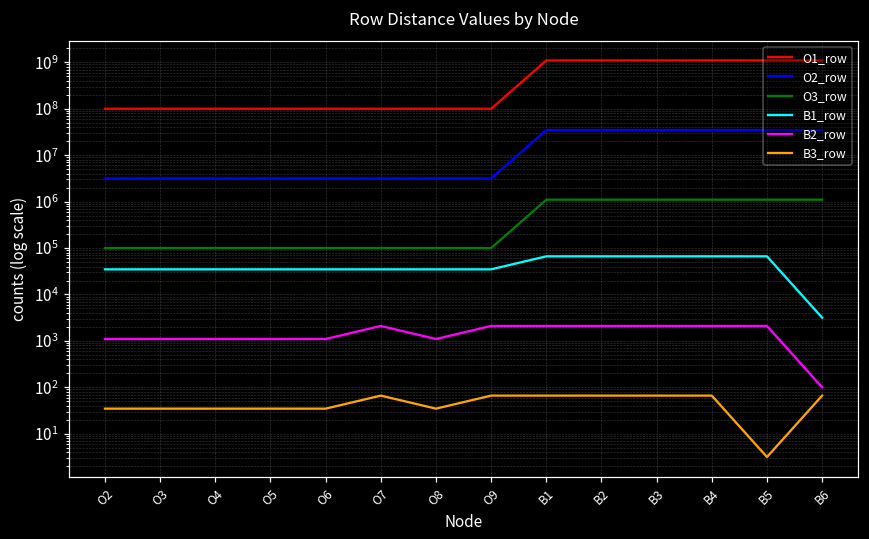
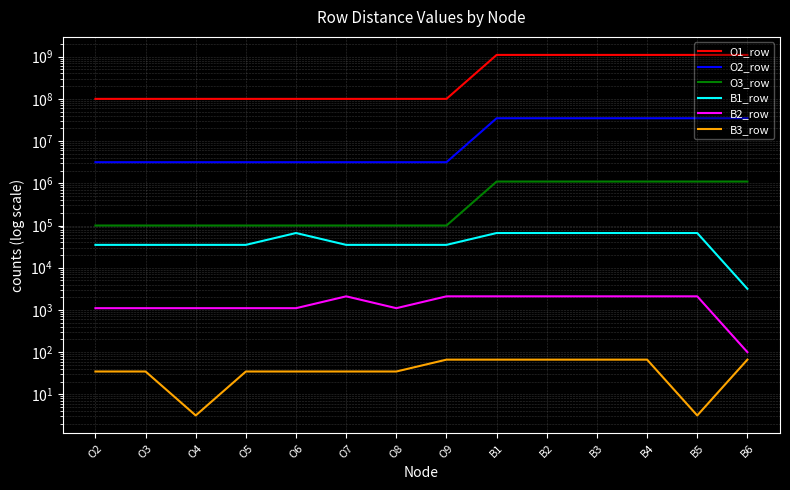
  {
    "O1_row": {
      "O2": 100000000,
      "O3": 100000000,
      "O4": 100000000,
      "O5": 100000000,
      "O6": 100000000,
      "O7": 100000000,
      "O8": 100000000,
      "O9": 100000000,
      "B1": 1100000000,
      "B2": 1100000000,
      "B3": 1100000000,
      "B4": 1100000000
    },
    "O2_row": {
      "O2": 3000000,
      "O3": 3000000,
      "O4": 3000000,
      "O5": 3000000,
      "O6": 3000000,
      "O7": 3000000,
      "O8": 3000000,
      "O9": 3000000,
      "B1": 30000000,
      "B2": 30000000,
      "B3": 30000000,
      "B4": 30000000
    },
    "O3_row": {
      "O2": 100000,
      "O3": 100000,
      "O4": 100000,
      "O5": 100000,
      "O6": 100000,
      "O7": 100000,
      "O8": 100000,
      "O9": 100000,
      "B1": 1100000,
      "B2": 1100000,
      "B3": 1100000,
      "B4": 1100000,
      "B5": 1100000,
      "B6": 1100000
    },
    "B1_row": {
      "O2": 30000,
      "O3": 30000,
      "O4": 30000,
      "O5": 30000,
-     "O6": 30000,
+     "O6": 70000,
      "O7": 30000,
      "O8": 30000,
      "O9": 30000,
      "B1": 70000,
      "B2": 70000,
      "B3": 70000,
      "B4": 70000,
      "B5": 70000,
      "B6": 3000
    },
    "B2_row": {
      "O2": 1100,
      "O3": 1100,
      "O4": 1100,
      "O5": 1100,
      "O6": 1100,
      "O7": 2000,
      "O8": 1100,
      "O9": 2000,
      "B1": 2000,
      "B2": 2000,
      "B3": 2000,
      "B4": 2000,
      "B5": 2000,
      "B6": 100
    },
    "B3_row": {
      "O2": 30,
      "O3": 30,
-     "O4": 30,
+     "O4": 3,
      "O5": 30,
      "O6": 30,
-     "O7": 70,
+     "O7": 30,
      "O8": 30,
      "O9": 70,
      "B1": 70,
      "B2": 70,
      "B3": 70,
      "B4": 70,
      "B5": 3,
      "B6": 70
    }
  }
